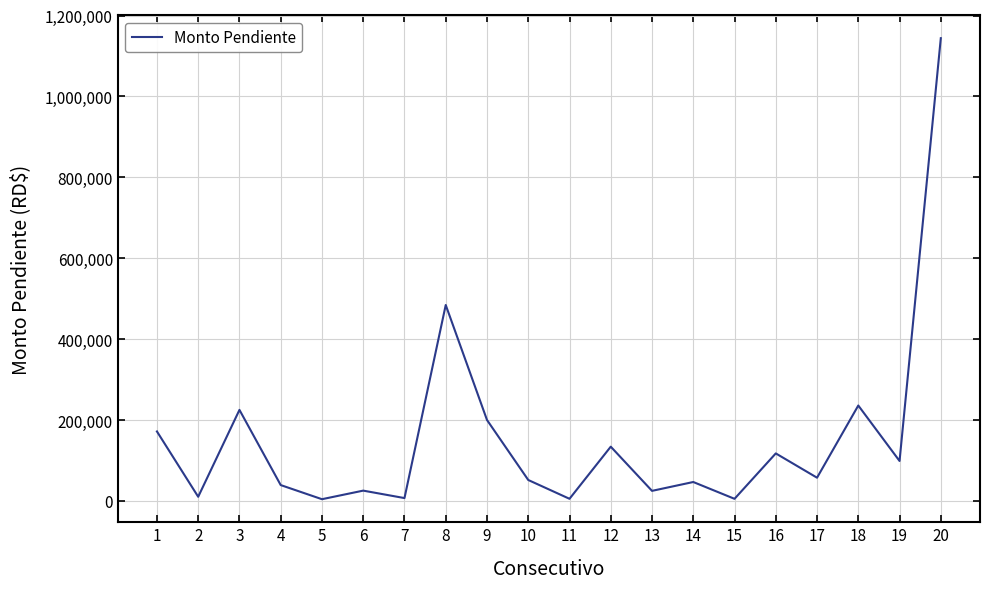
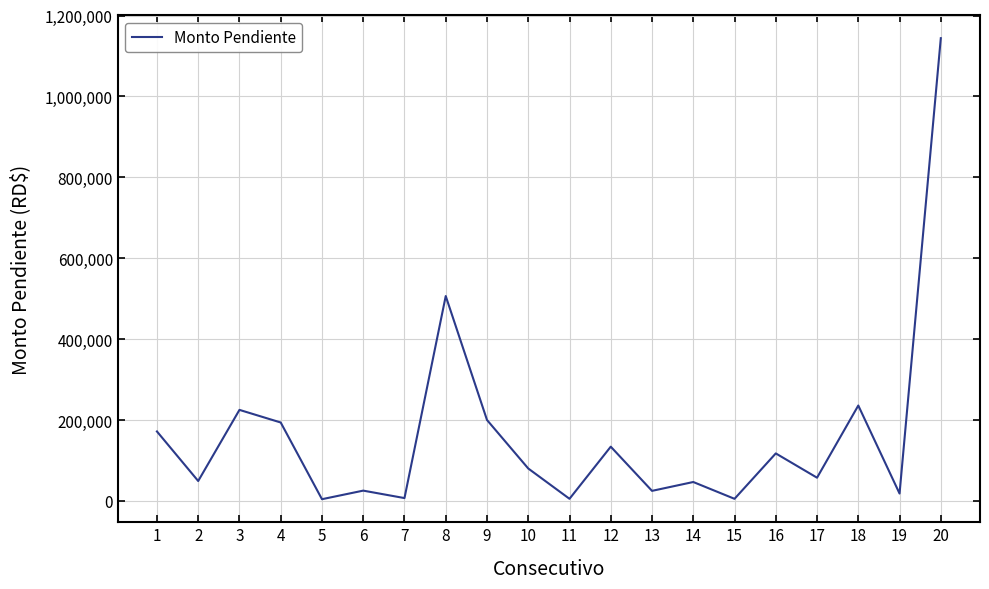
  {
    "1": "170,000",
-   "2": "10,000",
+   "2": "50,000",
    "3": "230,000",
-   "4": "40,000",
+   "4": "190,000",
    "5": "0",
    "6": "30,000",
    "7": "10,000",
-   "8": "480,000",
+   "8": "510,000",
    "9": "200,000",
-   "10": "50,000",
+   "10": "80,000",
    "11": "10,000",
    "12": "130,000",
    "13": "20,000",
    "14": "50,000",
    "15": "10,000",
    "16": "120,000",
    "17": "60,000",
    "18": "240,000",
-   "19": "100,000",
+   "19": "20,000",
    "20": "1,140,000"
  }
